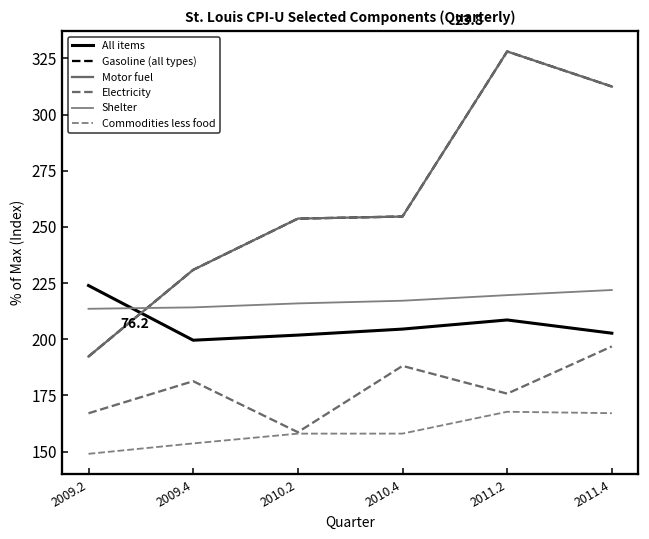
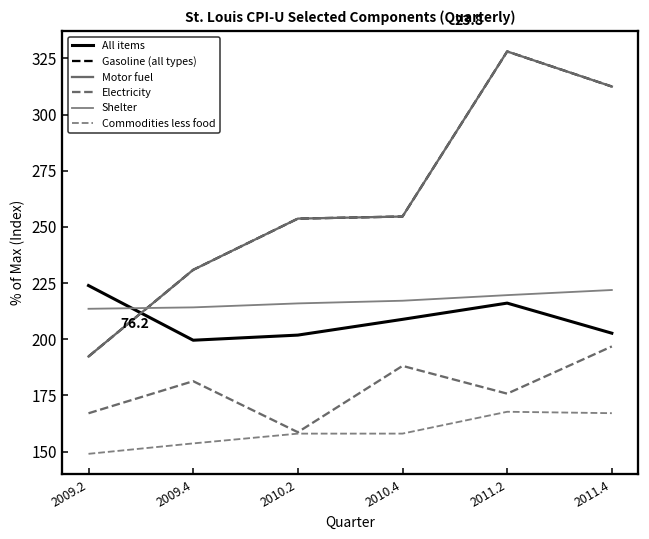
  {
    "All items": {
      "2009.2": 224,
      "2009.4": 200,
      "2010.2": 202,
-     "2010.4": 205,
-     "2011.2": 209,
+     "2010.4": 209,
+     "2011.2": 216,
      "2011.4": 203
    }
  }
